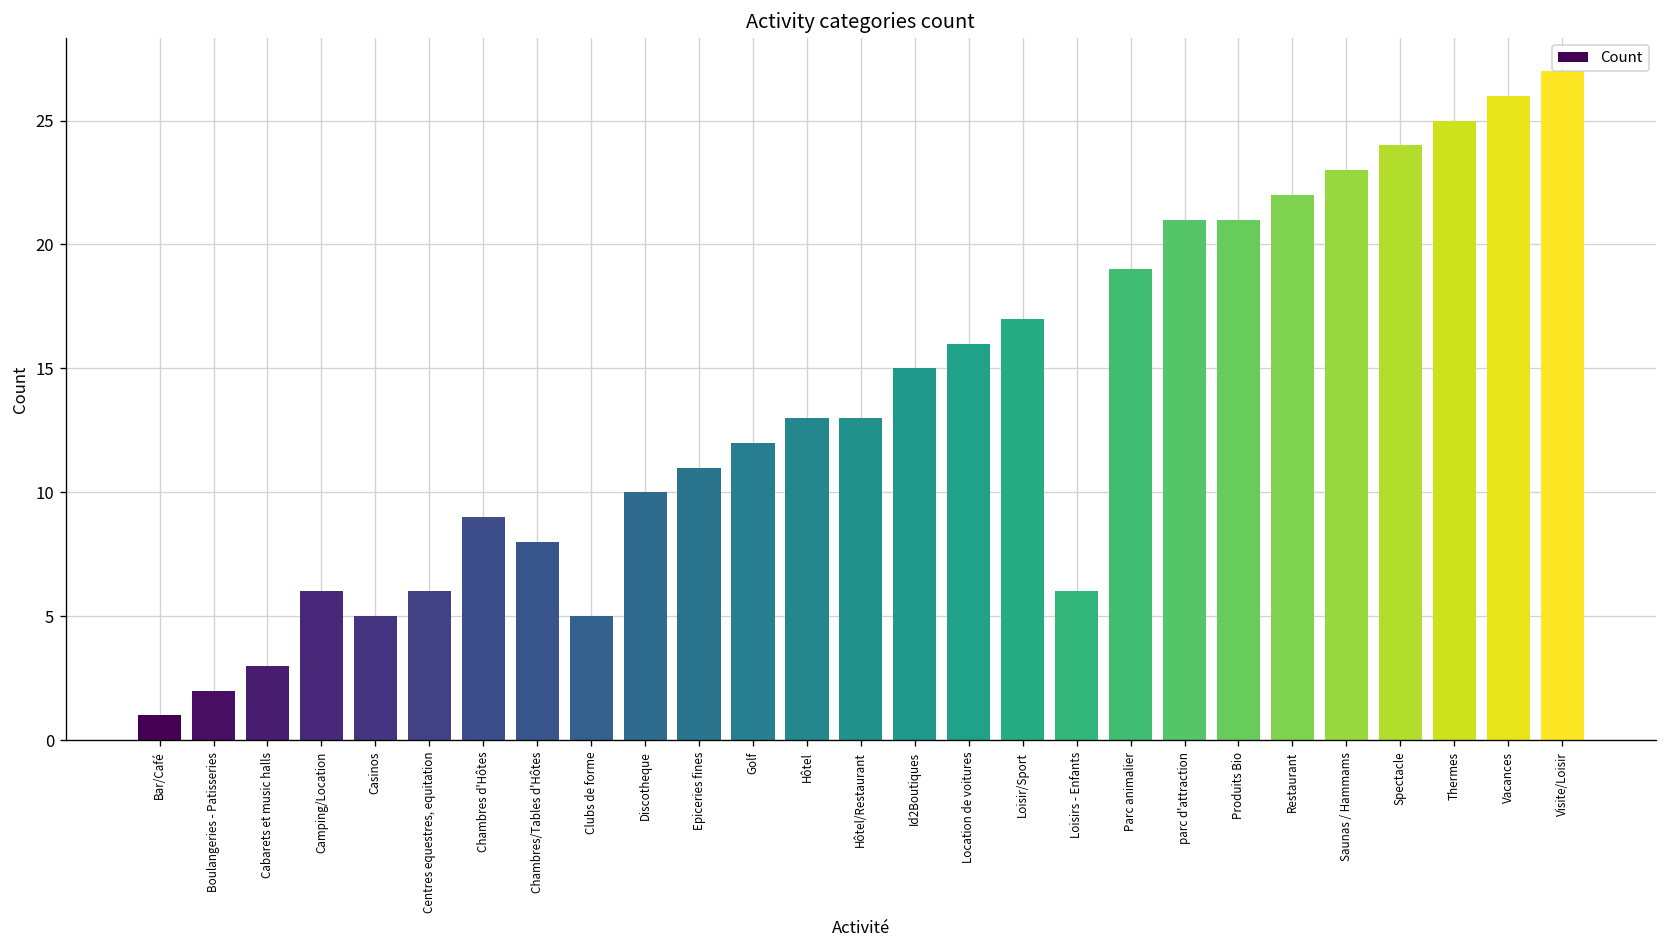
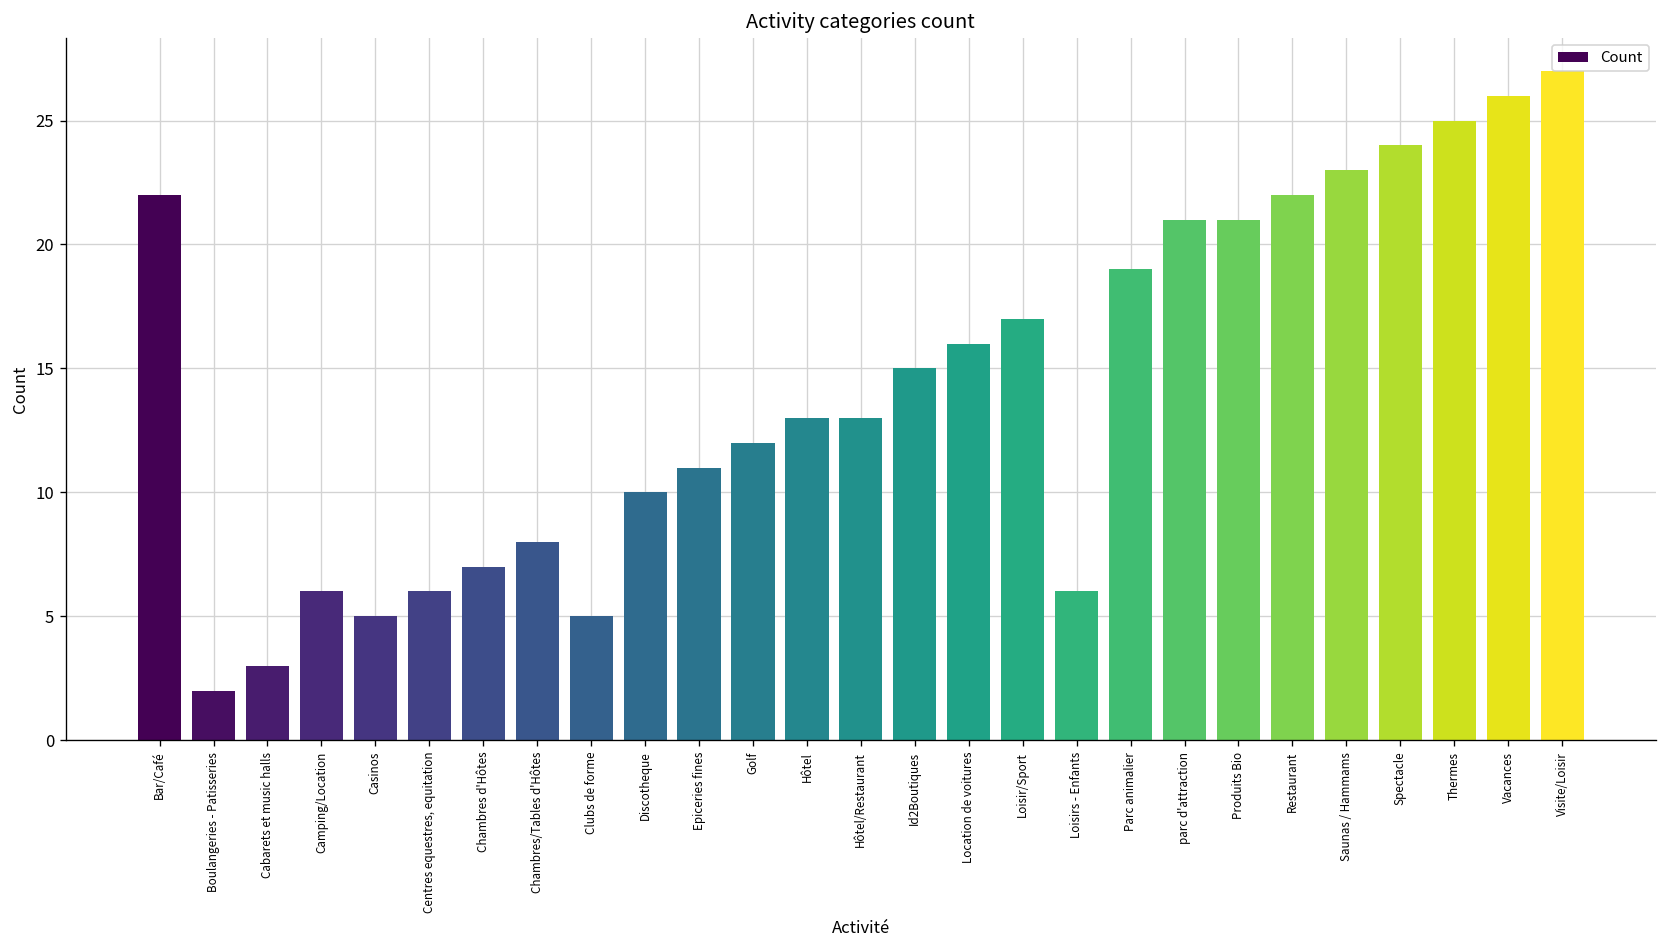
  {
-   "Bar/Café": 1,
+   "Bar/Café": 22,
    "Boulangeries - Patisseries": 2,
    "Cabarets et music halls": 3,
    "Camping/Location": 6,
    "Casinos": 5,
    "Centres equestres, equitation": 6,
-   "Chambres d'Hôtes": 9,
+   "Chambres d'Hôtes": 7,
    "Chambres/Tables d'Hôtes": 8,
    "Clubs de forme": 5,
    "Discotheque": 10,
    "Epiceries fines": 11,
    "Golf": 12,
    "Hôtel": 13,
    "Hôtel/Restaurant": 13,
    "Id2Boutiques": 15,
    "Location de voitures": 16,
    "Loisir/Sport": 17,
    "Loisirs - Enfants": 6,
    "Parc animalier": 19,
    "parc d'attraction": 21,
    "Produits Bio": 21,
    "Restaurant": 22,
    "Saunas / Hammams": 23,
    "Spectacle": 24,
    "Thermes": 25,
    "Vacances": 26
  }
